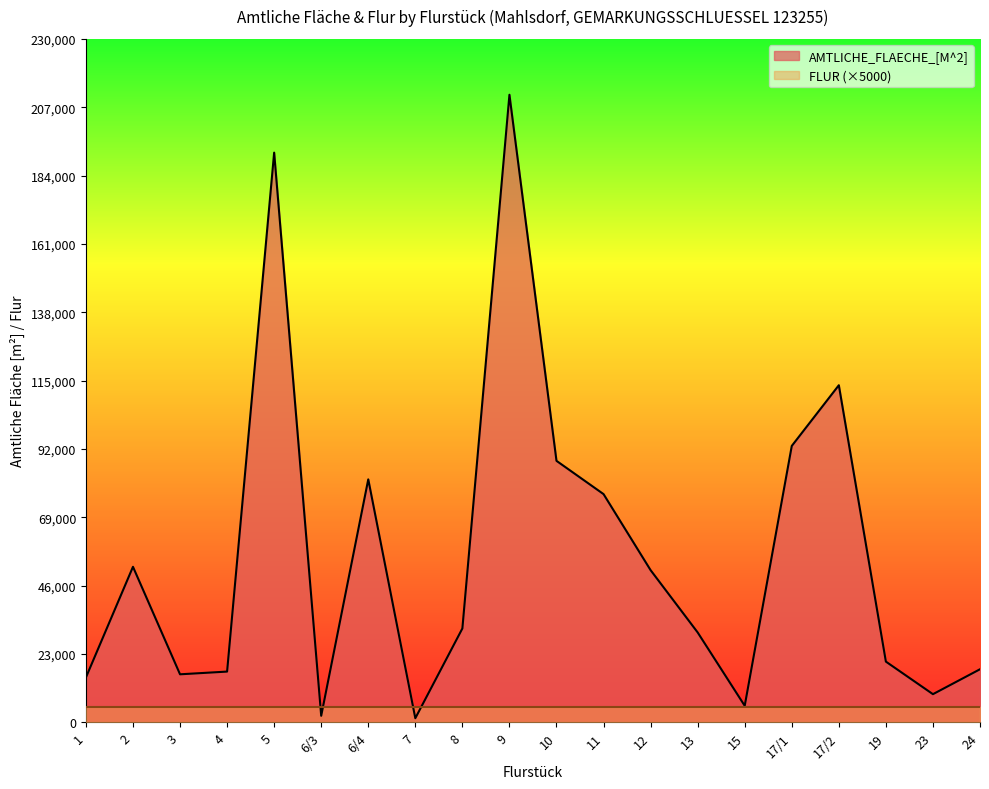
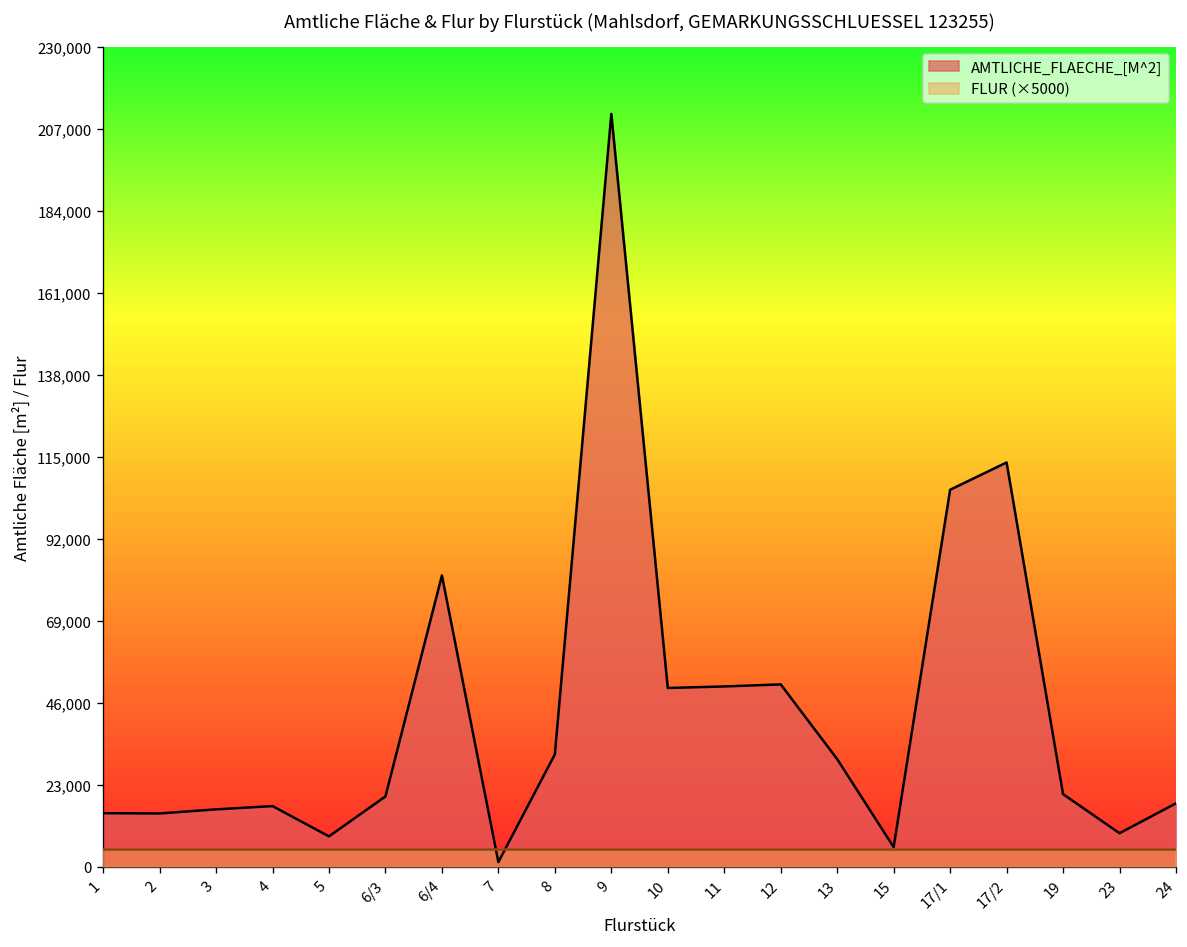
  {
    "AMTLICHE_FLAECHE_[M^2]": {
      "1": "15,000",
-     "2": "52,000",
+     "2": "15,000",
      "3": "16,000",
      "4": "17,000",
-     "5": "192,000",
-     "6/3": "2,000",
+     "5": "9,000",
+     "6/3": "20,000",
      "6/4": "82,000",
      "7": "1,000",
      "8": "32,000",
      "9": "211,000",
-     "10": "88,000",
-     "11": "77,000",
+     "10": "50,000",
+     "11": "51,000",
      "12": "51,000",
      "13": "30,000",
-     "17/1": "93,000",
+     "17/1": "106,000",
      "17/2": "113,000",
      "19": "20,000",
      "23": "9,000",
      "24": "18,000"
    },
    "FLUR (×5000)": {
      "1": "5,000",
      "2": "5,000",
      "3": "5,000",
      "4": "5,000",
      "5": "5,000",
      "6/3": "5,000",
      "6/4": "5,000",
      "7": "5,000",
      "8": "5,000",
      "9": "5,000",
      "10": "5,000",
      "11": "5,000",
      "12": "5,000",
      "13": "5,000",
      "17/1": "5,000",
      "17/2": "5,000",
      "19": "5,000",
      "23": "5,000",
      "24": "5,000"
    }
  }
